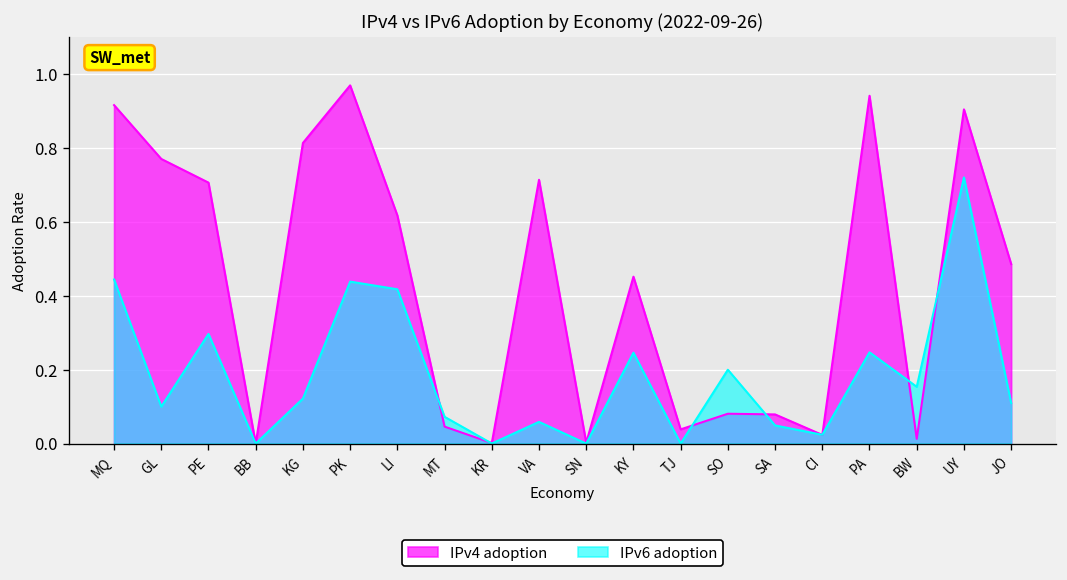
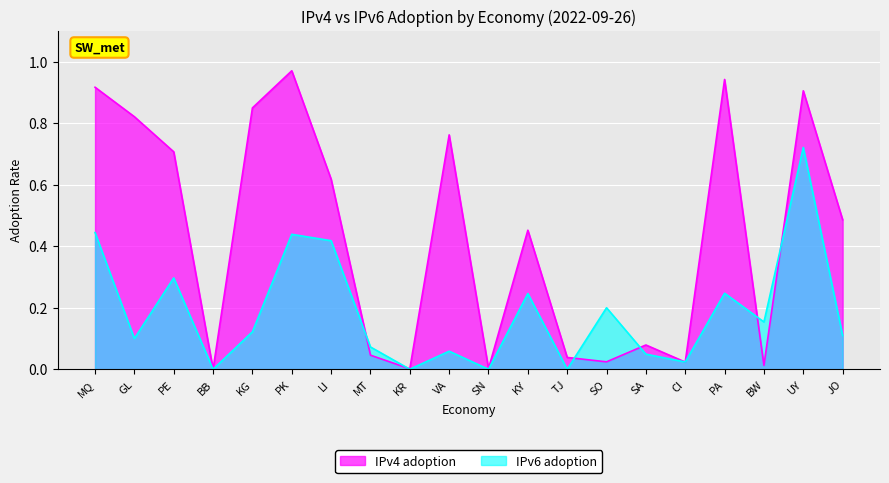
  {
    "IPv4 adoption": {
      "MQ": 0.92,
-     "GL": 0.77,
+     "GL": 0.82,
      "PE": 0.71,
-     "KG": 0.81,
+     "KG": 0.85,
      "PK": 0.97,
      "LI": 0.62,
      "MT": 0.05,
-     "VA": 0.71,
+     "VA": 0.76,
      "KY": 0.45,
      "TJ": 0.04,
-     "SO": 0.08,
+     "SO": 0.02,
      "SA": 0.08,
      "PA": 0.94,
      "BW": 0.01,
      "UY": 0.91,
      "JO": 0.49
    },
    "IPv6 adoption": {
      "MQ": 0.44,
      "GL": 0.10,
      "PE": 0.30,
      "KG": 0.12,
      "PK": 0.44,
      "LI": 0.42,
      "MT": 0.07,
      "VA": 0.06,
      "KY": 0.25,
      "TJ": 0.00,
      "SO": 0.20,
      "SA": 0.05,
      "PA": 0.25,
      "BW": 0.15,
      "UY": 0.72,
      "JO": 0.11
    }
  }
